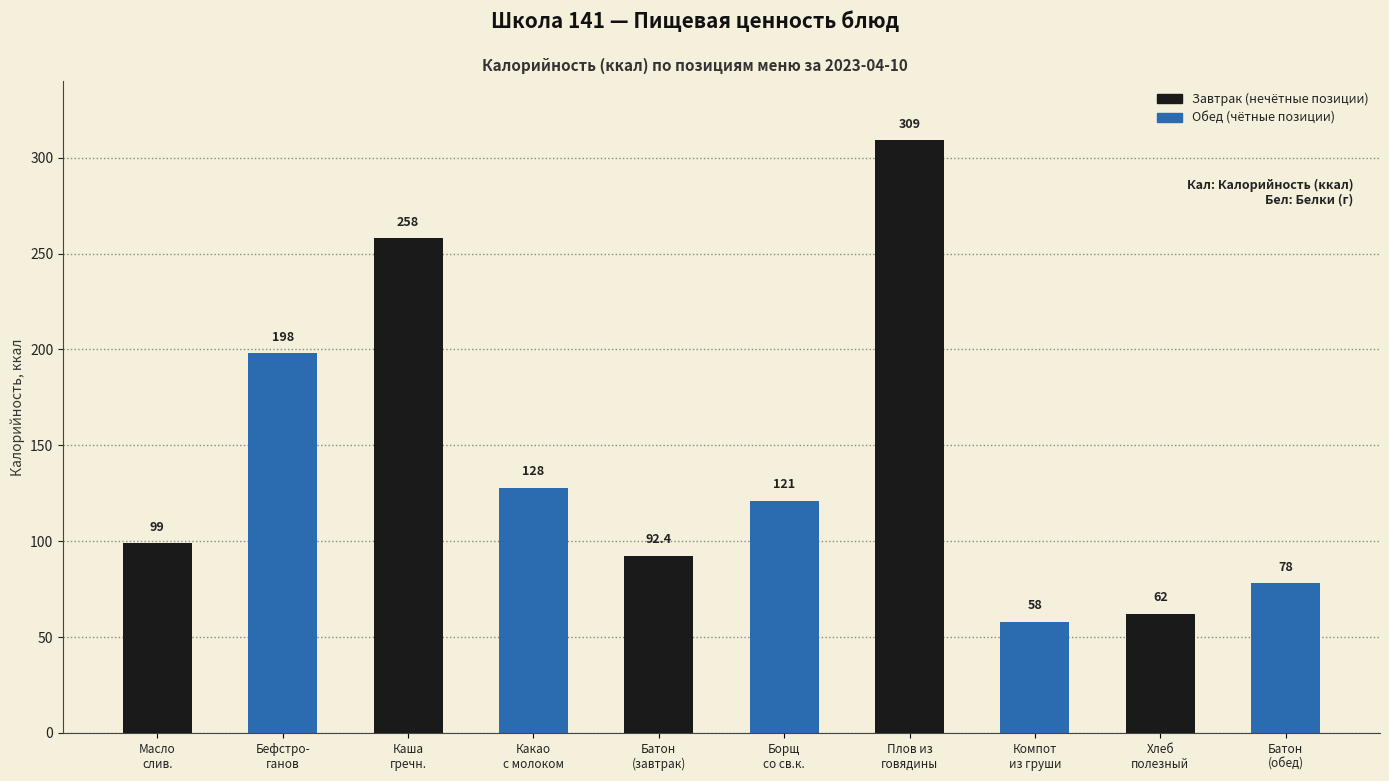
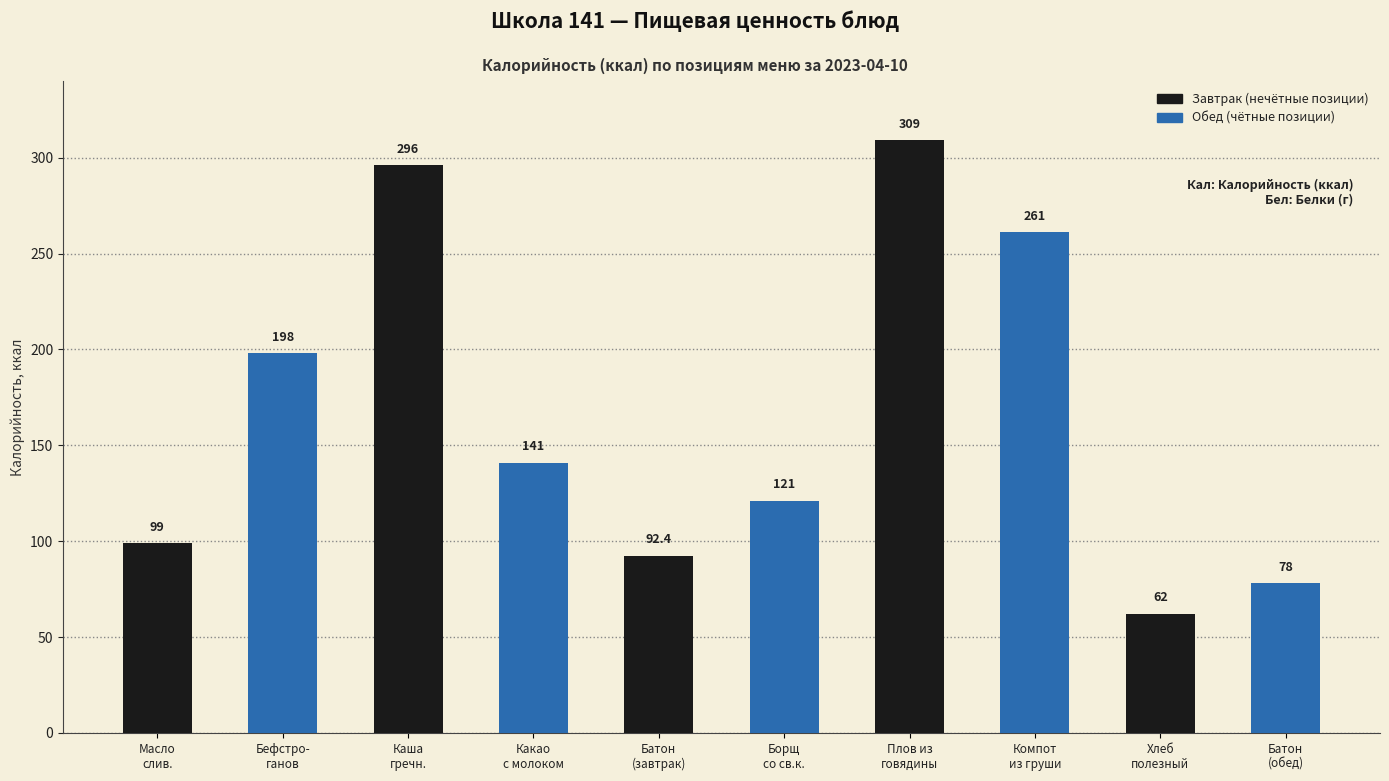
  {
    "Масло слив.": 99,
    "Бефстро- ганов": 198,
-   "Каша гречн.": 258,
-   "Какао с молоком": 128,
+   "Каша гречн.": 296,
+   "Какао с молоком": 141,
    "Батон (завтрак)": 92.4,
    "Борщ со св.к.": 121,
    "Плов из говядины": 309,
-   "Компот из груши": 58,
+   "Компот из груши": 261,
    "Хлеб полезный": 62,
    "Батон (обед)": 78
  }
